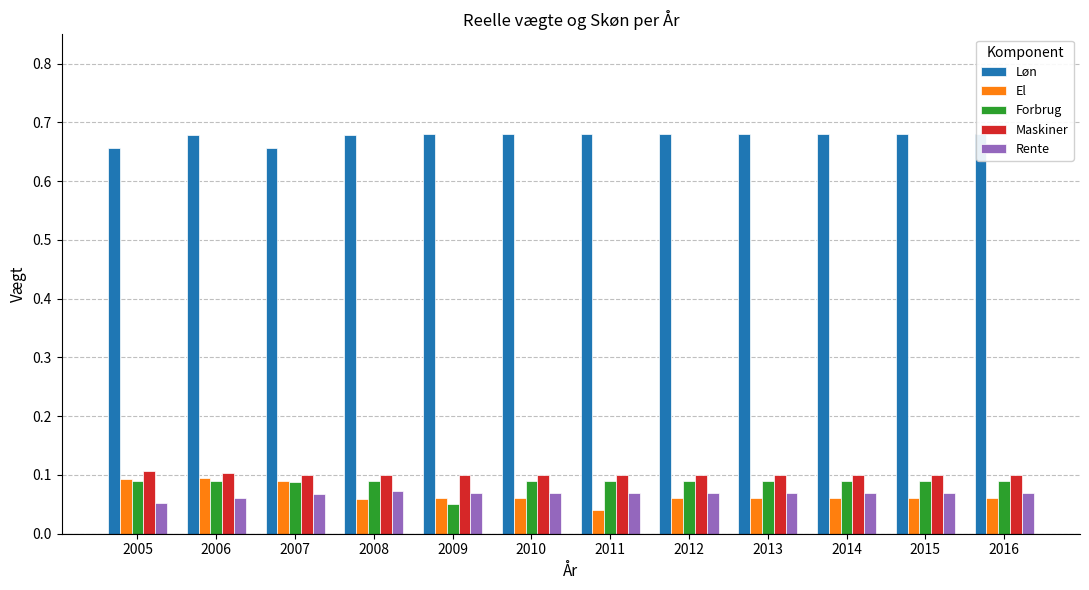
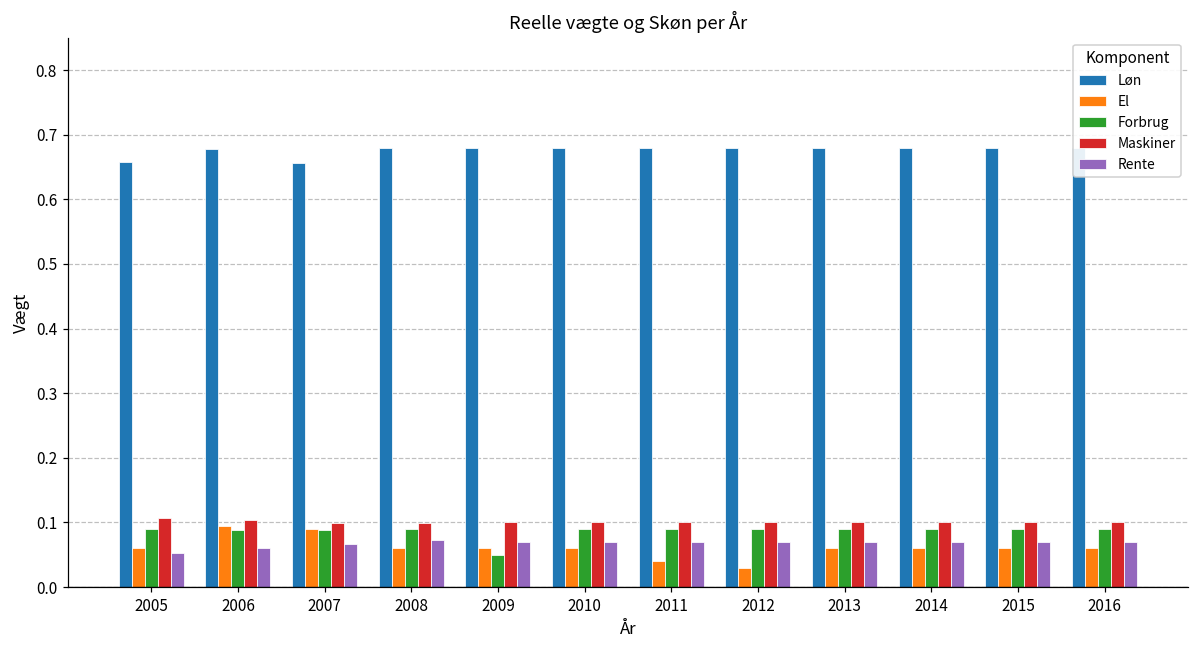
  {
    "Løn": {
      "2005": 0.66,
      "2006": 0.68,
      "2007": 0.66,
      "2008": 0.68,
      "2009": 0.68,
      "2010": 0.68,
      "2011": 0.68,
      "2012": 0.68,
      "2013": 0.68,
      "2014": 0.68,
      "2015": 0.68
    },
    "El": {
-     "2005": 0.09,
+     "2005": 0.06,
      "2006": 0.09,
      "2007": 0.09,
      "2008": 0.06,
      "2009": 0.06,
      "2010": 0.06,
      "2011": 0.04,
-     "2012": 0.06,
+     "2012": 0.03,
      "2013": 0.06,
      "2014": 0.06,
      "2015": 0.06,
      "2016": 0.06
    },
    "Forbrug": {
      "2005": 0.09,
      "2006": 0.09,
      "2007": 0.09,
      "2008": 0.09,
      "2009": 0.05,
      "2010": 0.09,
      "2011": 0.09,
      "2012": 0.09,
      "2013": 0.09,
      "2014": 0.09,
      "2015": 0.09,
      "2016": 0.09
    },
    "Maskiner": {
      "2005": 0.11,
      "2006": 0.10,
      "2007": 0.10,
      "2008": 0.10,
      "2009": 0.10,
      "2010": 0.10,
      "2011": 0.10,
      "2012": 0.10,
      "2013": 0.10,
      "2014": 0.10,
      "2015": 0.10,
      "2016": 0.10
    },
    "Rente": {
      "2005": 0.05,
      "2006": 0.06,
      "2007": 0.07,
      "2008": 0.07,
      "2009": 0.07,
      "2010": 0.07,
      "2011": 0.07,
      "2012": 0.07,
      "2013": 0.07,
      "2014": 0.07,
      "2015": 0.07,
      "2016": 0.07
    }
  }
